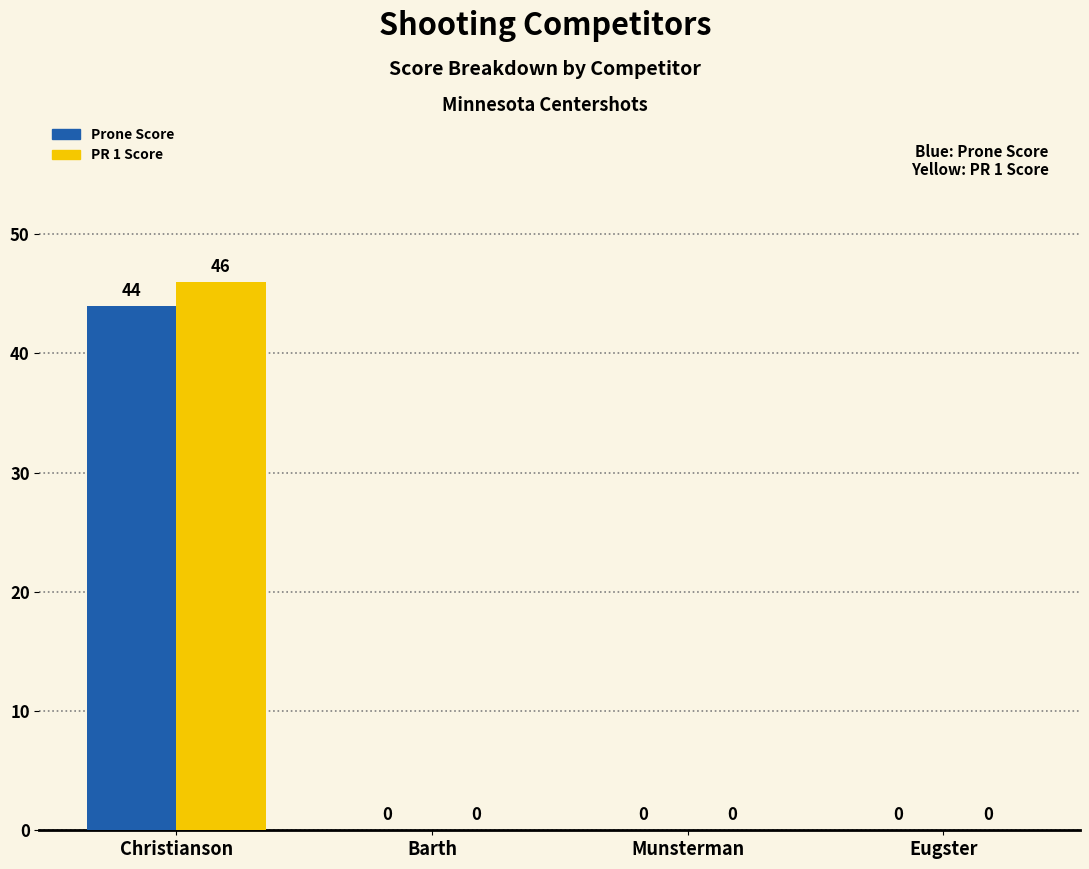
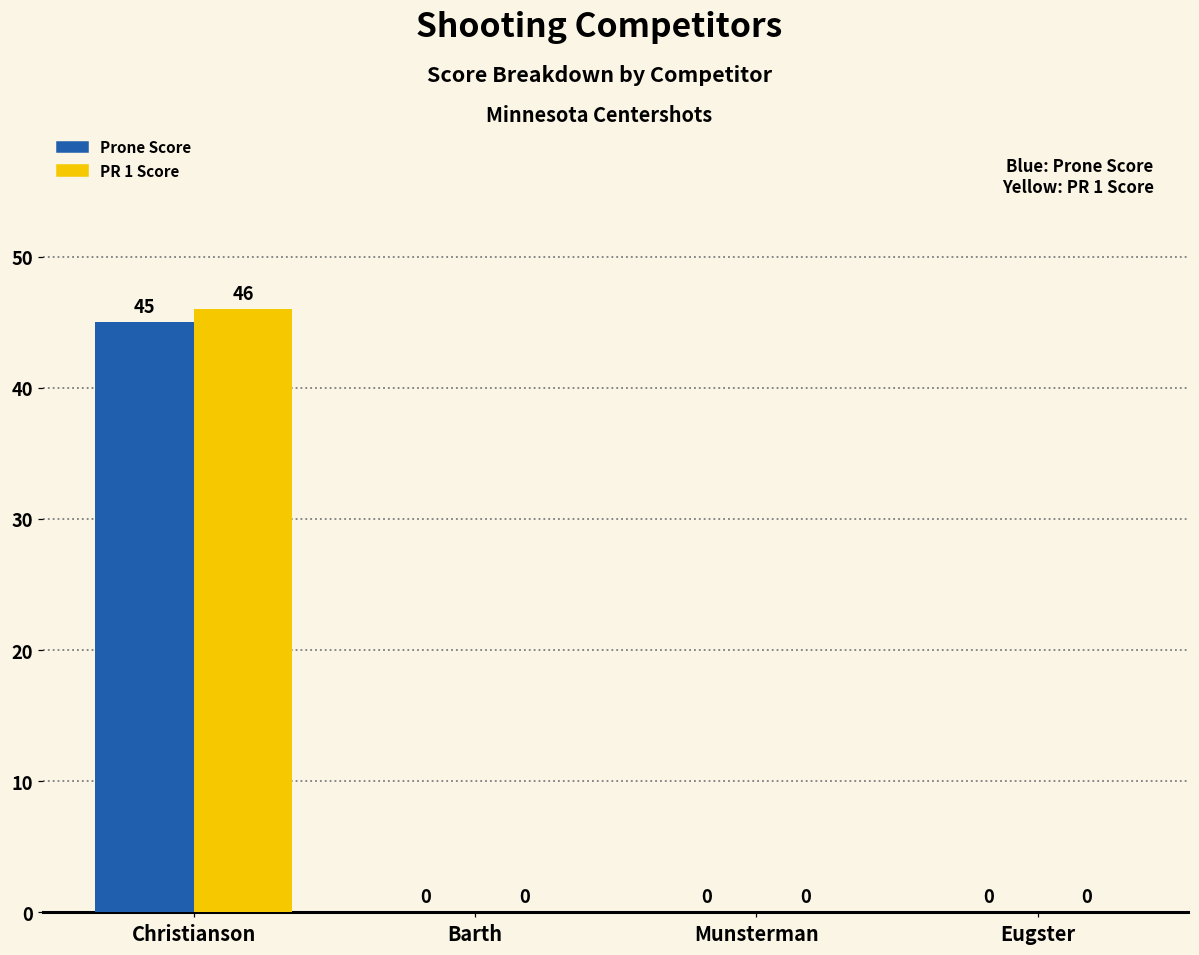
  {
    "Prone Score": {
-     "Christianson": 44,
+     "Christianson": 45,
      "Barth": 0,
      "Munsterman": 0,
      "Eugster": 0
    },
    "PR 1 Score": {
      "Christianson": 46,
      "Barth": 0,
      "Munsterman": 0,
      "Eugster": 0
    }
  }
